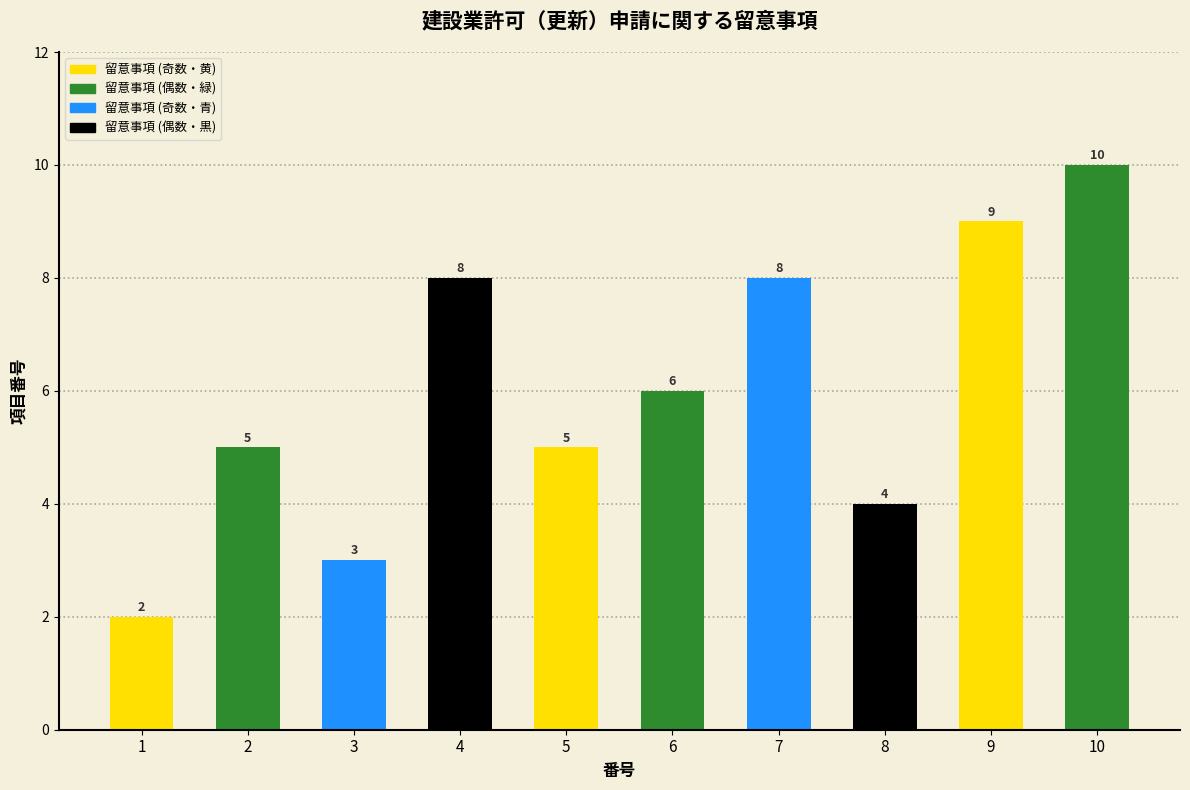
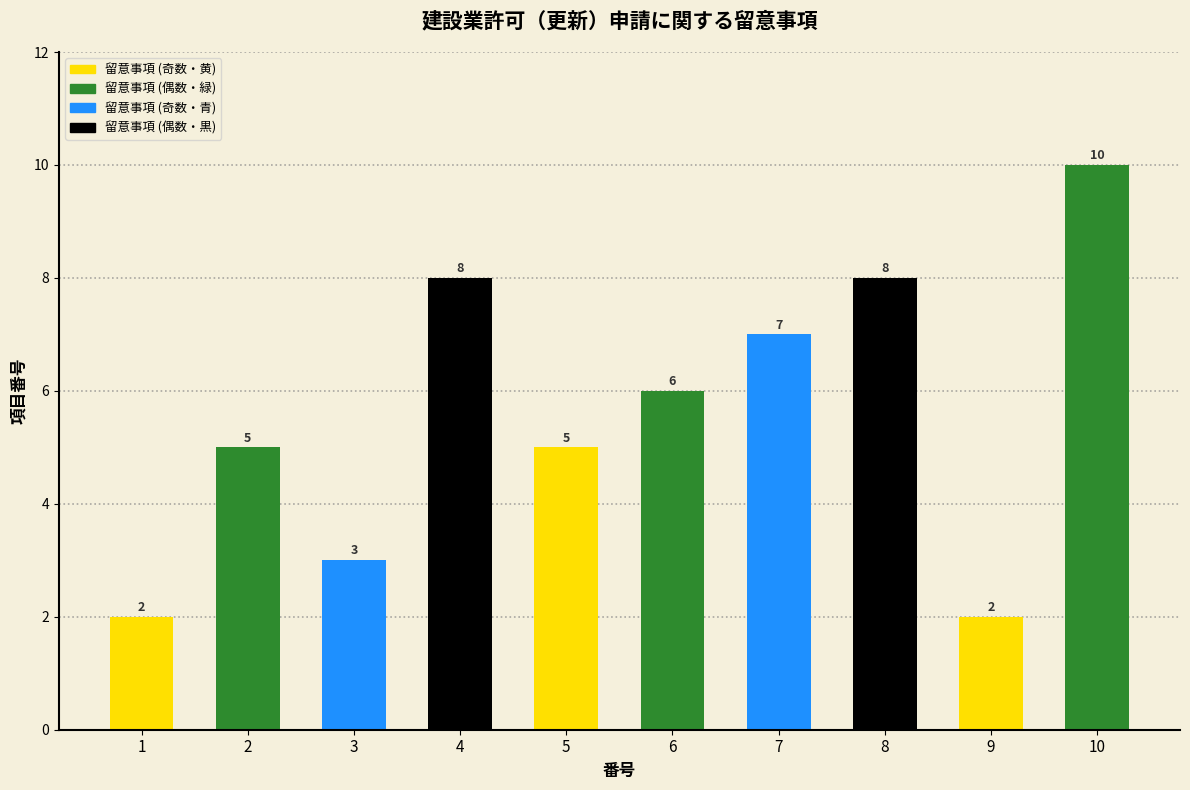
  {
    "1": 2,
    "2": 5,
    "3": 3,
    "4": 8,
    "5": 5,
    "6": 6,
-   "7": 8,
-   "8": 4,
-   "9": 9,
+   "7": 7,
+   "8": 8,
+   "9": 2,
    "10": 10
  }
